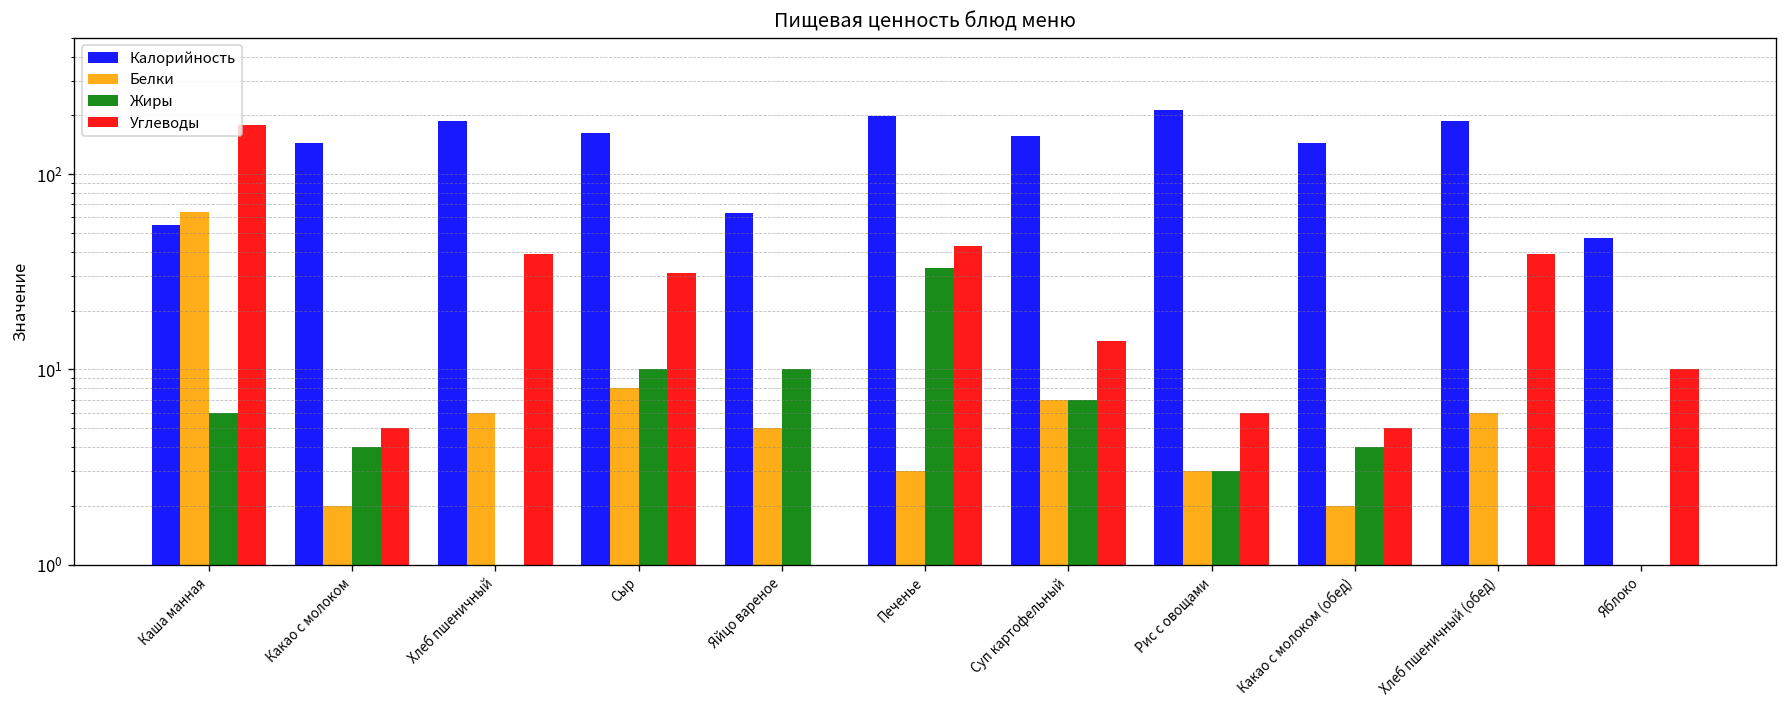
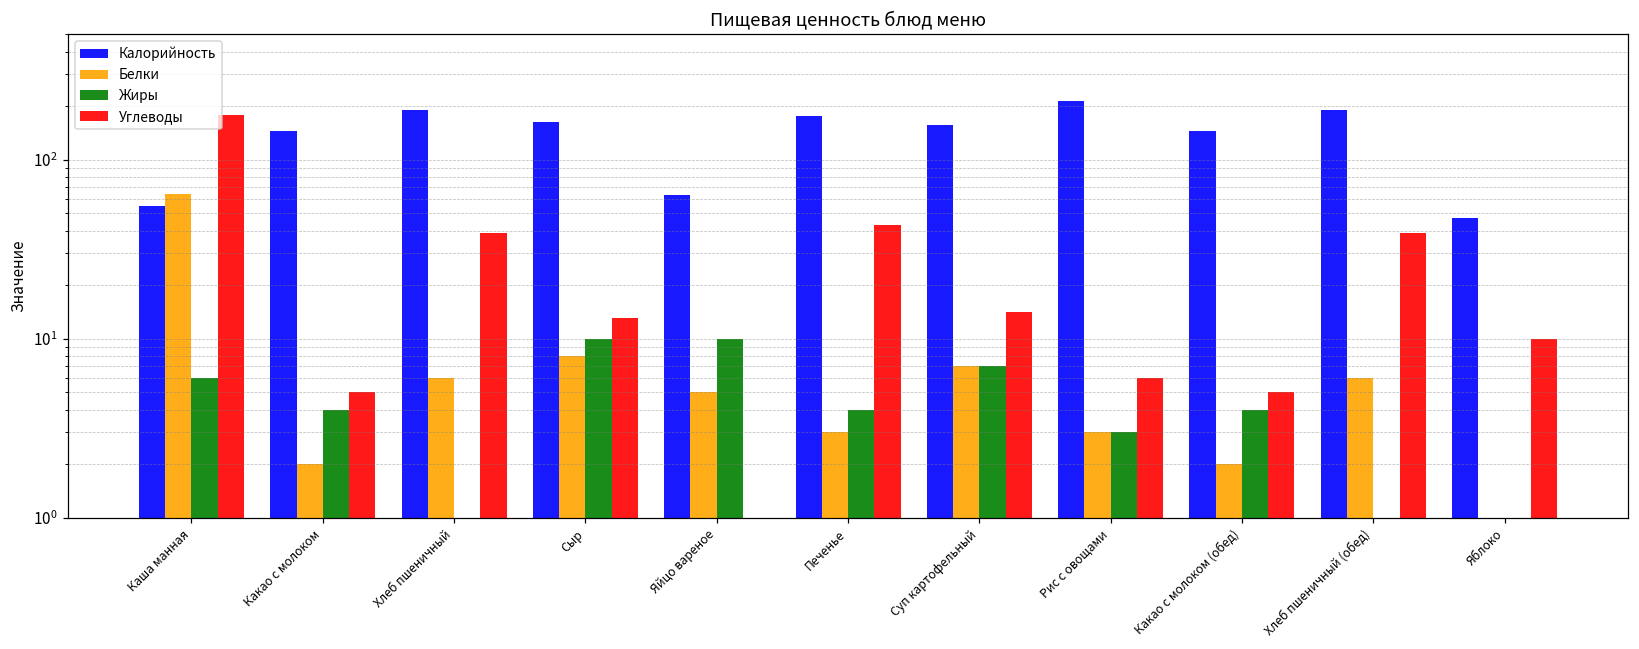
  {
    "Калорийность": {
      "Каша манная": 55,
      "Какао с молоком": 150,
      "Хлеб пшеничный": 190,
      "Сыр": 160,
      "Яйцо вареное": 63,
-     "Печенье": 200,
+     "Печенье": 180,
      "Суп картофельный": 160,
      "Рис с овощами": 210,
      "Какао с молоком (обед)": 150,
      "Хлеб пшеничный (обед)": 190,
      "Яблоко": 47
    },
    "Белки": {
      "Каша манная": 64,
      "Какао с молоком": 2,
      "Хлеб пшеничный": 6,
      "Сыр": 8,
      "Яйцо вареное": 5,
      "Печенье": 3,
      "Суп картофельный": 7,
      "Рис с овощами": 3,
      "Какао с молоком (обед)": 2,
      "Хлеб пшеничный (обед)": 6
    },
    "Жиры": {
      "Каша манная": 6,
      "Какао с молоком": 4,
      "Сыр": 10,
      "Яйцо вареное": 10,
-     "Печенье": 33,
+     "Печенье": 4,
      "Суп картофельный": 7,
      "Рис с овощами": 3,
      "Какао с молоком (обед)": 4
    },
    "Углеводы": {
      "Каша манная": 180,
      "Какао с молоком": 5,
      "Хлеб пшеничный": 39,
-     "Сыр": 31,
+     "Сыр": 13,
      "Печенье": 43,
      "Суп картофельный": 14,
      "Рис с овощами": 6,
      "Какао с молоком (обед)": 5,
      "Хлеб пшеничный (обед)": 39,
      "Яблоко": 10
    }
  }
